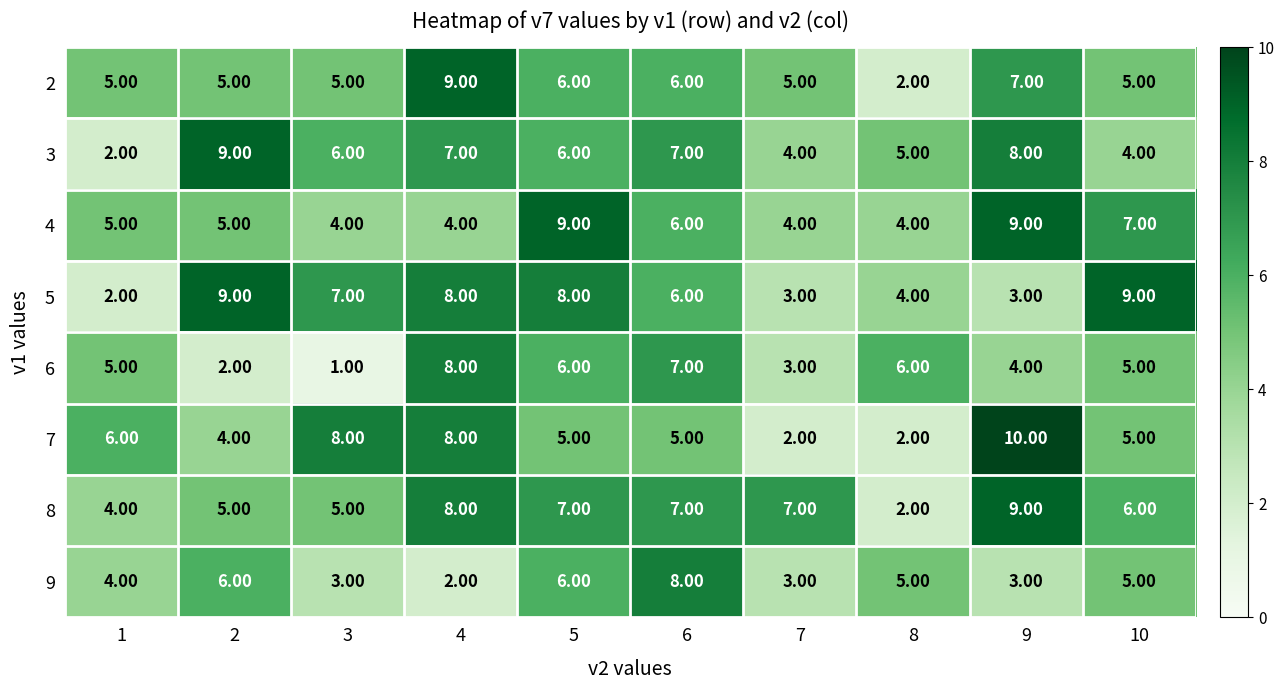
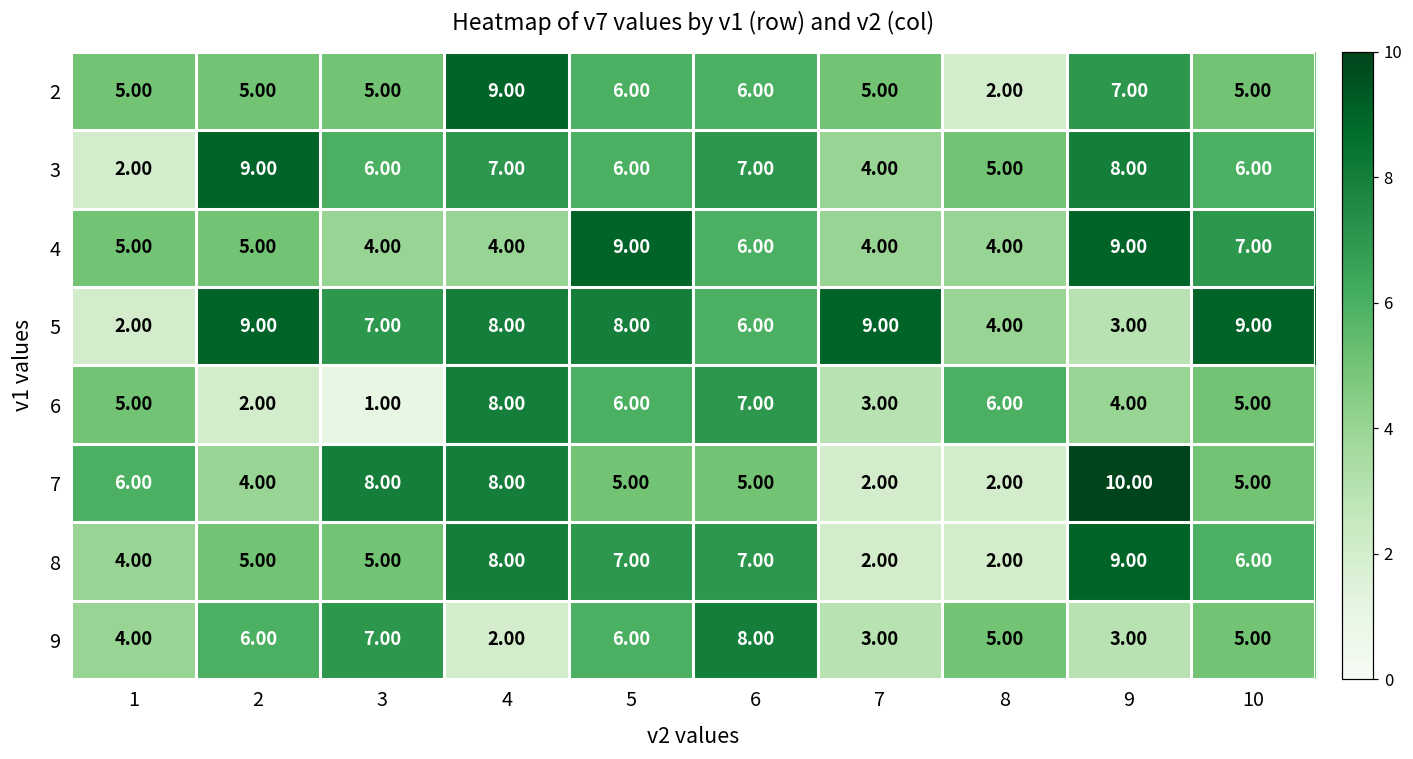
  {
    "2": {
      "1": 5.00,
      "2": 5.00,
      "3": 5.00,
      "4": 9.00,
      "5": 6.00,
      "6": 6.00,
      "7": 5.00,
      "8": 2.00,
      "9": 7.00,
      "10": 5.00
    },
    "3": {
      "1": 2.00,
      "2": 9.00,
      "3": 6.00,
      "4": 7.00,
      "5": 6.00,
      "6": 7.00,
      "7": 4.00,
      "8": 5.00,
      "9": 8.00,
-     "10": 4.00
+     "10": 6.00
    },
    "4": {
      "1": 5.00,
      "2": 5.00,
      "3": 4.00,
      "4": 4.00,
      "5": 9.00,
      "6": 6.00,
      "7": 4.00,
      "8": 4.00,
      "9": 9.00,
      "10": 7.00
    },
    "5": {
      "1": 2.00,
      "2": 9.00,
      "3": 7.00,
      "4": 8.00,
      "5": 8.00,
      "6": 6.00,
-     "7": 3.00,
+     "7": 9.00,
      "8": 4.00,
      "9": 3.00,
      "10": 9.00
    },
    "6": {
      "1": 5.00,
      "2": 2.00,
      "3": 1.00,
      "4": 8.00,
      "5": 6.00,
      "6": 7.00,
      "7": 3.00,
      "8": 6.00,
      "9": 4.00,
      "10": 5.00
    },
    "7": {
      "1": 6.00,
      "2": 4.00,
      "3": 8.00,
      "4": 8.00,
      "5": 5.00,
      "6": 5.00,
      "7": 2.00,
      "8": 2.00,
      "9": 10.00,
      "10": 5.00
    },
    "8": {
      "1": 4.00,
      "2": 5.00,
      "3": 5.00,
      "4": 8.00,
      "5": 7.00,
      "6": 7.00,
-     "7": 7.00,
+     "7": 2.00,
      "8": 2.00,
      "9": 9.00,
      "10": 6.00
    },
    "9": {
      "1": 4.00,
      "2": 6.00,
-     "3": 3.00,
+     "3": 7.00,
      "4": 2.00,
      "5": 6.00,
      "6": 8.00,
      "7": 3.00,
      "8": 5.00,
      "9": 3.00,
      "10": 5.00
    }
  }
